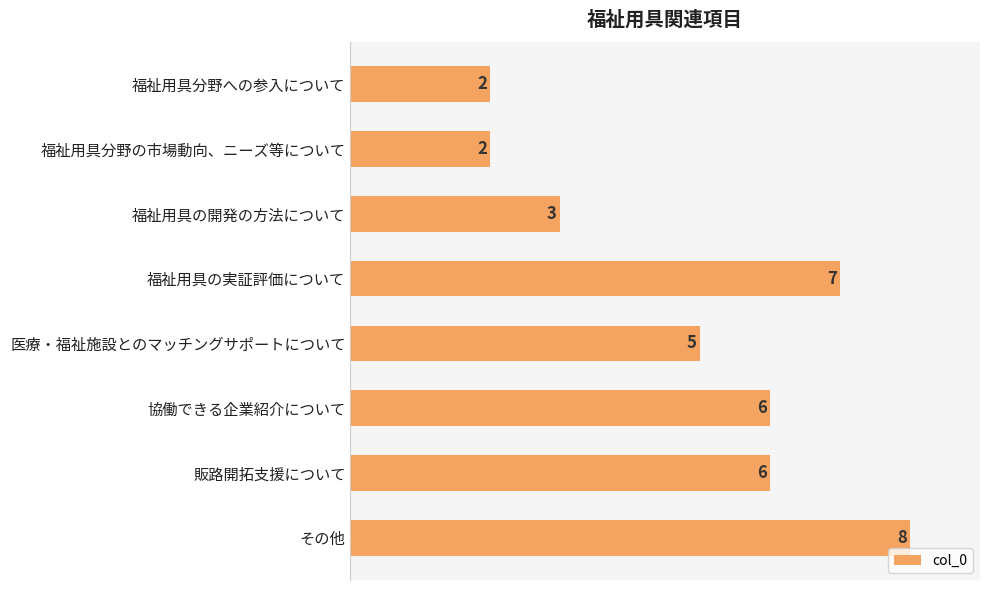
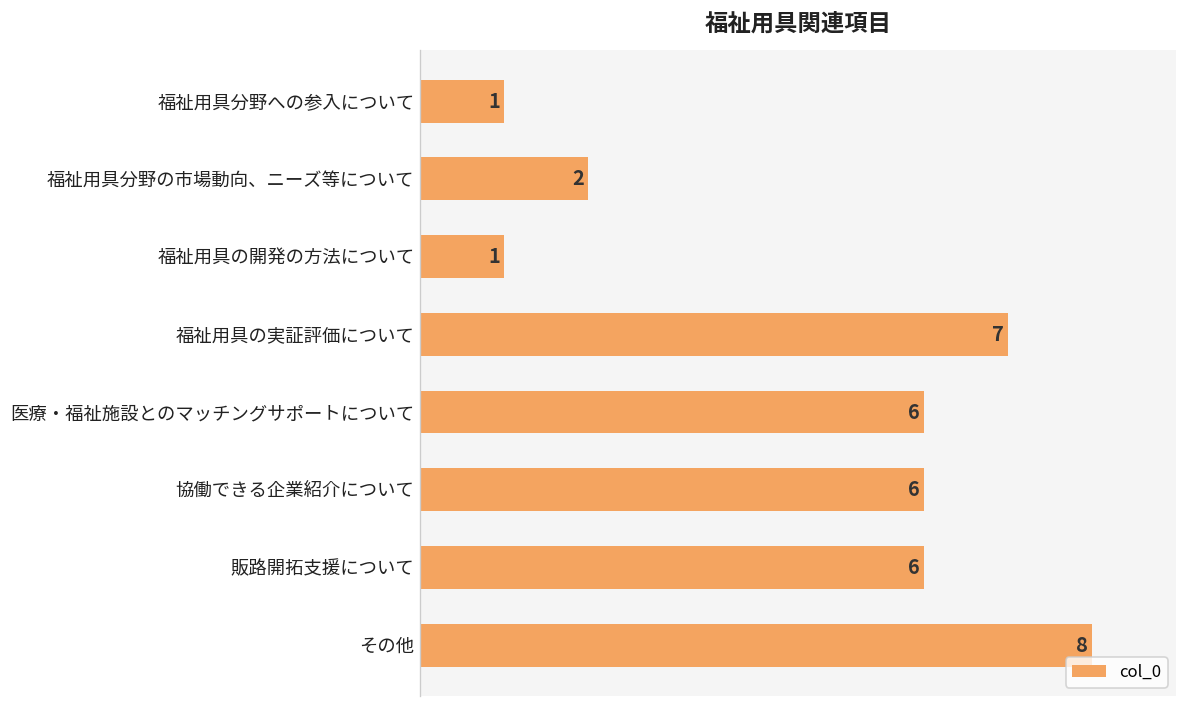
  {
-   "福祉用具分野への参入について": 2,
+   "福祉用具分野への参入について": 1,
    "福祉用具分野の市場動向、ニーズ等について": 2,
-   "福祉用具の開発の方法について": 3,
+   "福祉用具の開発の方法について": 1,
    "福祉用具の実証評価について": 7,
-   "医療・福祉施設とのマッチングサポートについて": 5,
+   "医療・福祉施設とのマッチングサポートについて": 6,
    "協働できる企業紹介について": 6,
    "販路開拓支援について": 6,
    "その他": 8
  }
